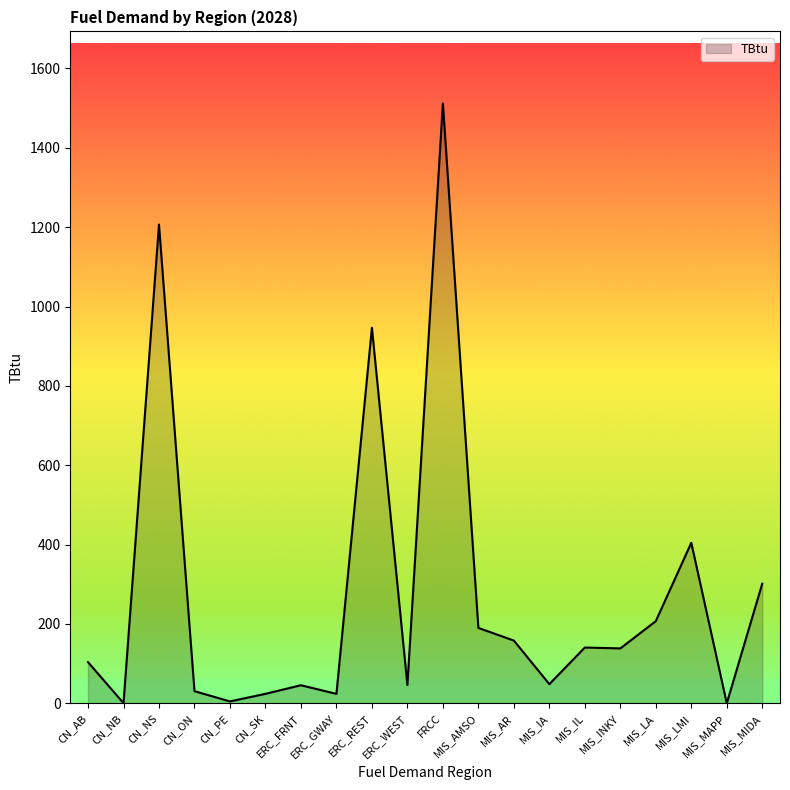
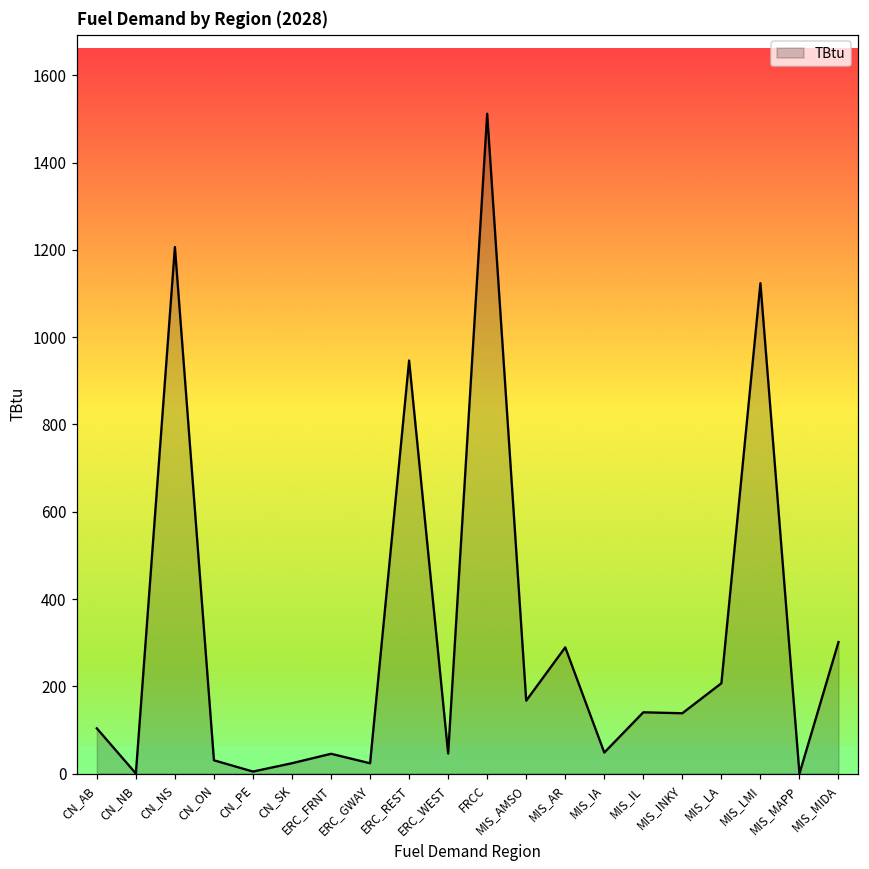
  {
    "CN_AB": 100,
    "CN_NS": 1210,
    "ERC_REST": 950,
    "FRCC": 1510,
-   "MIS_AMSO": 190,
-   "MIS_AR": 160,
+   "MIS_AMSO": 170,
+   "MIS_AR": 290,
    "MIS_IL": 140,
    "MIS_INKY": 140,
    "MIS_LA": 210,
-   "MIS_LMI": 400,
+   "MIS_LMI": 1120,
    "MIS_MIDA": 300
  }
